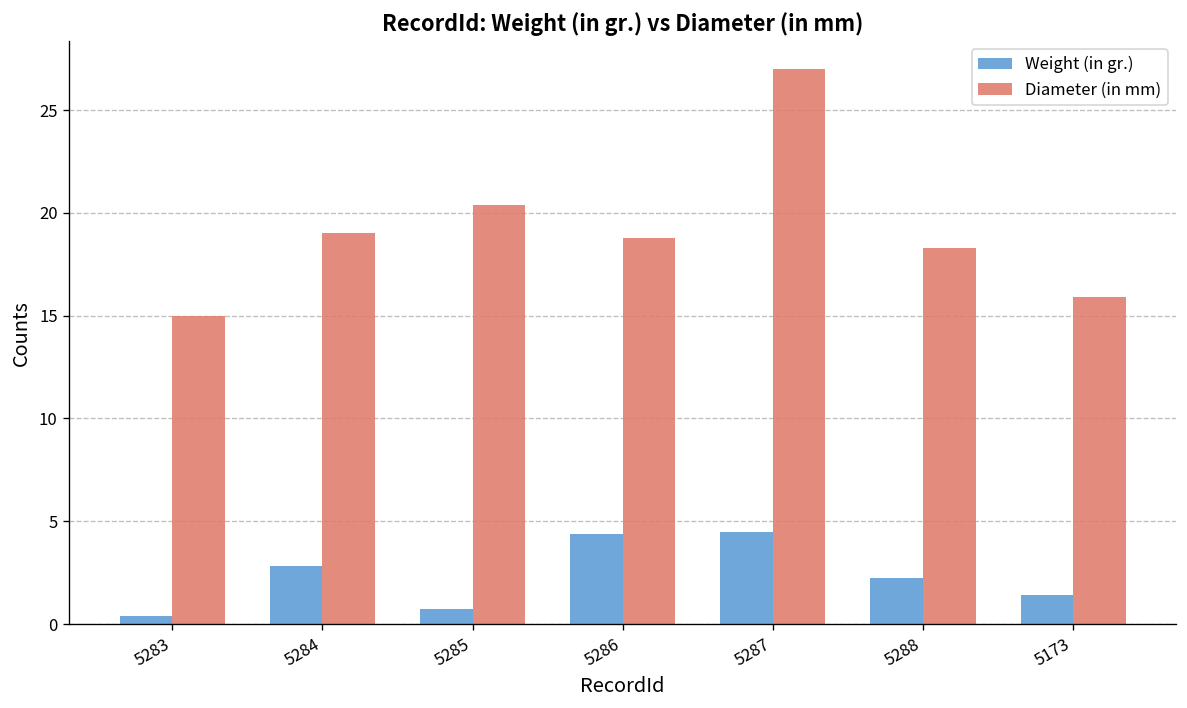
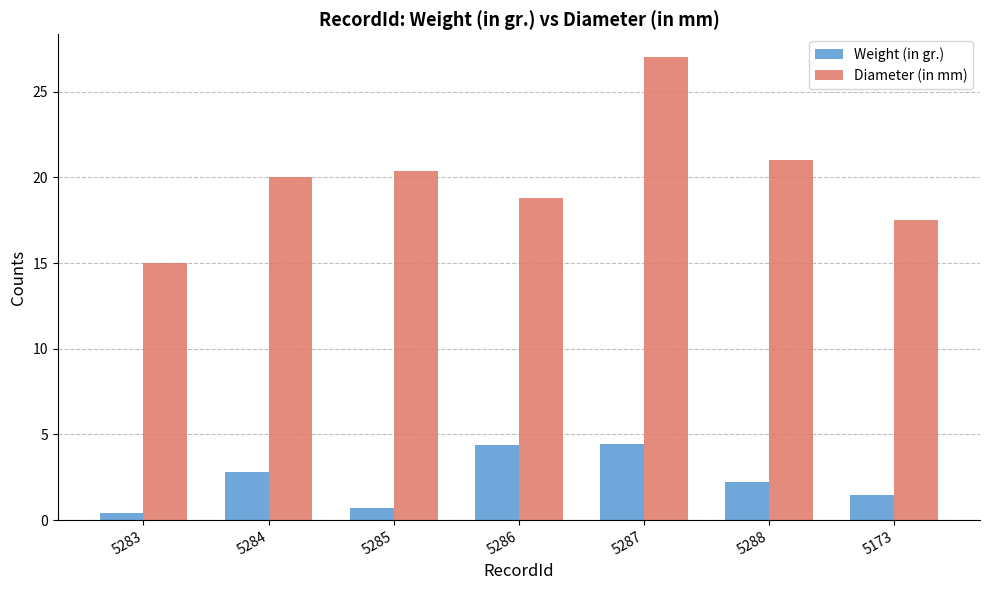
  {
    "Weight (in gr.)": {
      "5283": 0.4,
      "5284": 2.8,
      "5285": 0.7,
      "5286": 4.4,
      "5287": 4.5,
      "5288": 2.2,
      "5173": 1.4
    },
    "Diameter (in mm)": {
      "5283": 15.0,
-     "5284": 19,
+     "5284": 20,
      "5285": 20.4,
      "5286": 18.8,
      "5287": 27.0,
-     "5288": 18.3,
-     "5173": 15.9
+     "5288": 21.0,
+     "5173": 17.5
    }
  }
